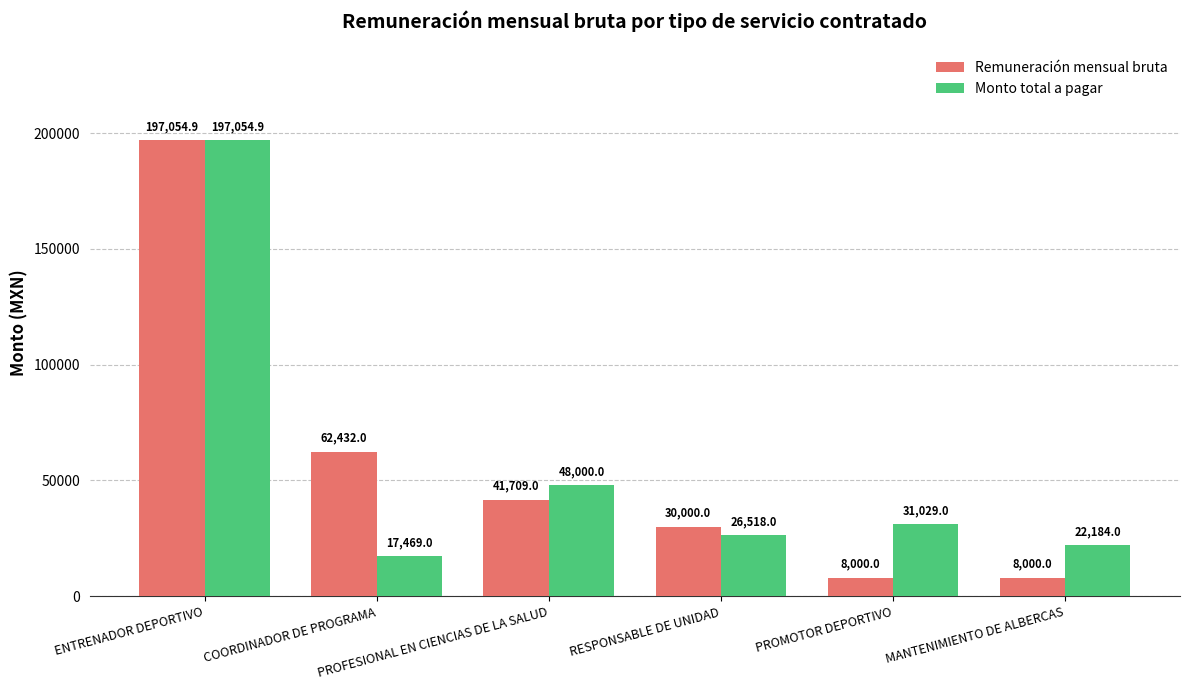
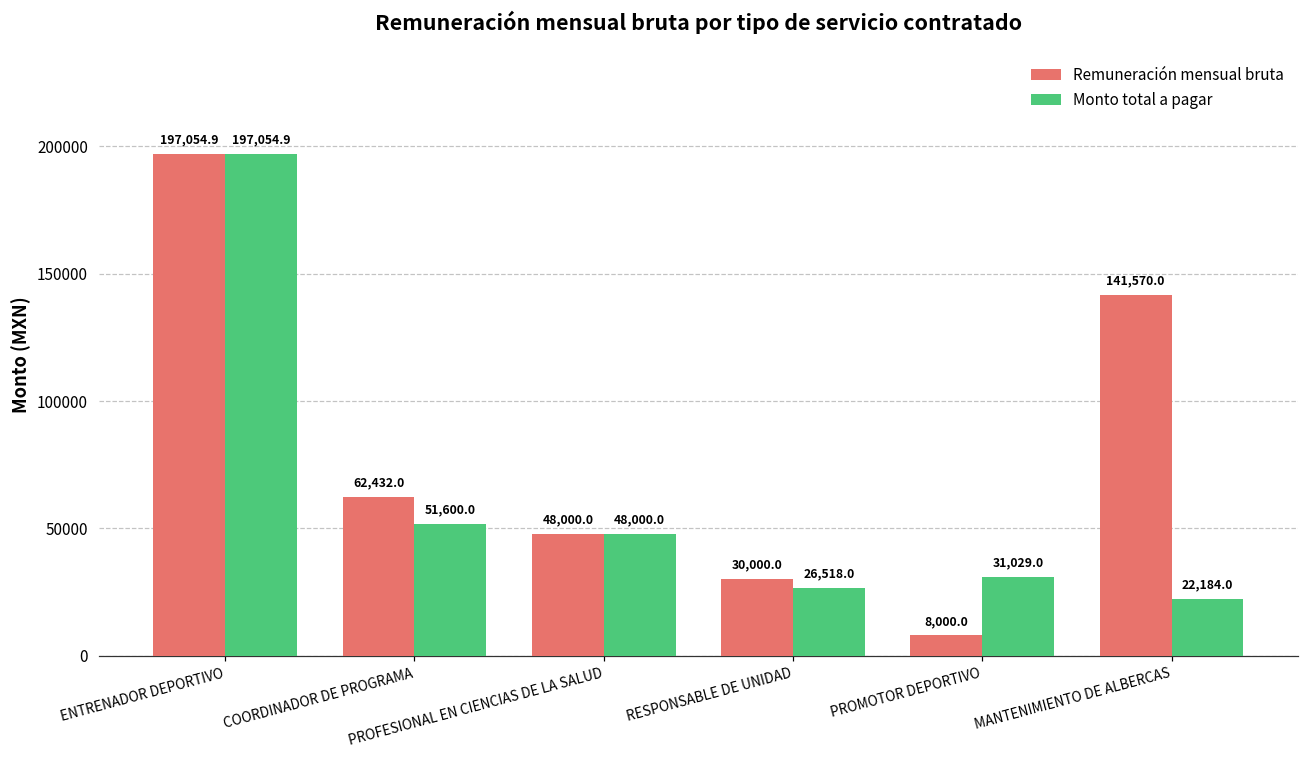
  {
    "Remuneración mensual bruta": {
      "ENTRENADOR DEPORTIVO": "197,054.9",
      "COORDINADOR DE PROGRAMA": "62,432.0",
-     "PROFESIONAL EN CIENCIAS DE LA SALUD": "41,709.0",
+     "PROFESIONAL EN CIENCIAS DE LA SALUD": "48,000.0",
      "RESPONSABLE DE UNIDAD": "30,000.0",
      "PROMOTOR DEPORTIVO": "8,000.0",
-     "MANTENIMIENTO DE ALBERCAS": "8,000.0"
+     "MANTENIMIENTO DE ALBERCAS": "141,570.0"
    },
    "Monto total a pagar": {
      "ENTRENADOR DEPORTIVO": "197,054.9",
-     "COORDINADOR DE PROGRAMA": "17,469.0",
+     "COORDINADOR DE PROGRAMA": "51,600.0",
      "PROFESIONAL EN CIENCIAS DE LA SALUD": "48,000.0",
      "RESPONSABLE DE UNIDAD": "26,518.0",
      "PROMOTOR DEPORTIVO": "31,029.0",
      "MANTENIMIENTO DE ALBERCAS": "22,184.0"
    }
  }
